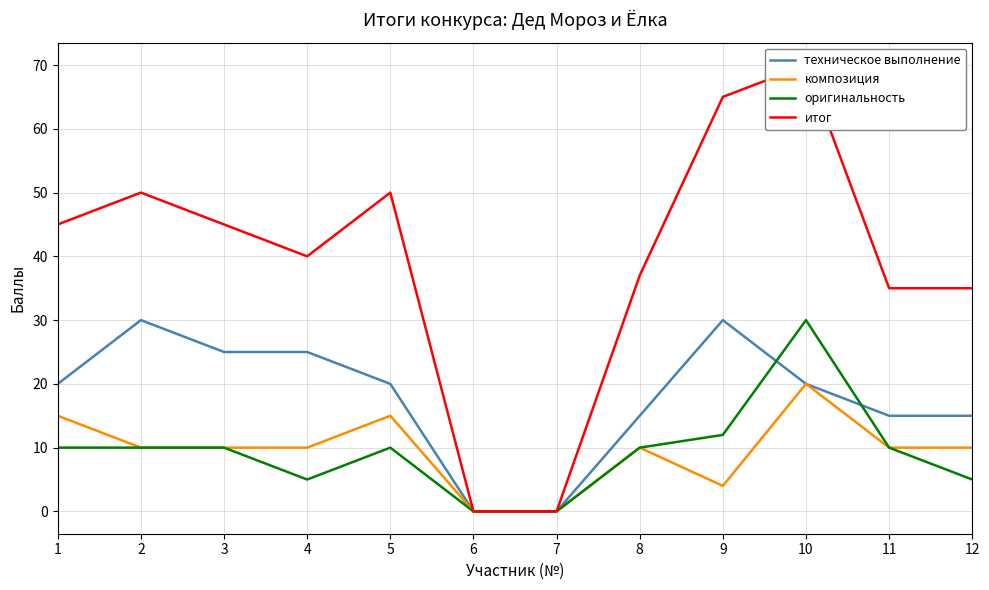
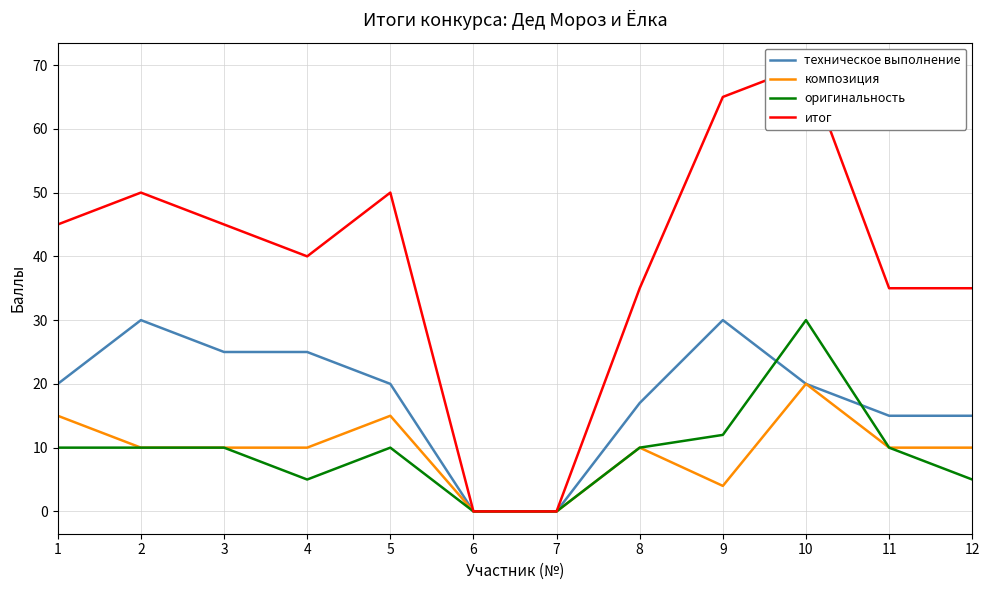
  {
    "техническое выполнение": {
      "1": 20,
      "2": 30,
      "3": 25,
      "4": 25,
      "5": 20,
-     "8": 15,
+     "8": 17,
      "9": 30,
      "11": 15,
      "12": 15
    },
    "композиция": {
      "1": 15,
      "4": 10,
      "5": 15,
      "9": 4,
      "12": 10
    },
    "оригинальность": {
      "1": 10,
      "4": 5,
      "5": 10,
      "9": 12,
      "10": 30,
      "12": 5
    },
    "итог": {
      "1": 45,
      "2": 50,
      "3": 45,
      "4": 40,
      "5": 50,
-     "8": 37,
+     "8": 35,
      "9": 65,
      "11": 35,
      "12": 35
    }
  }
